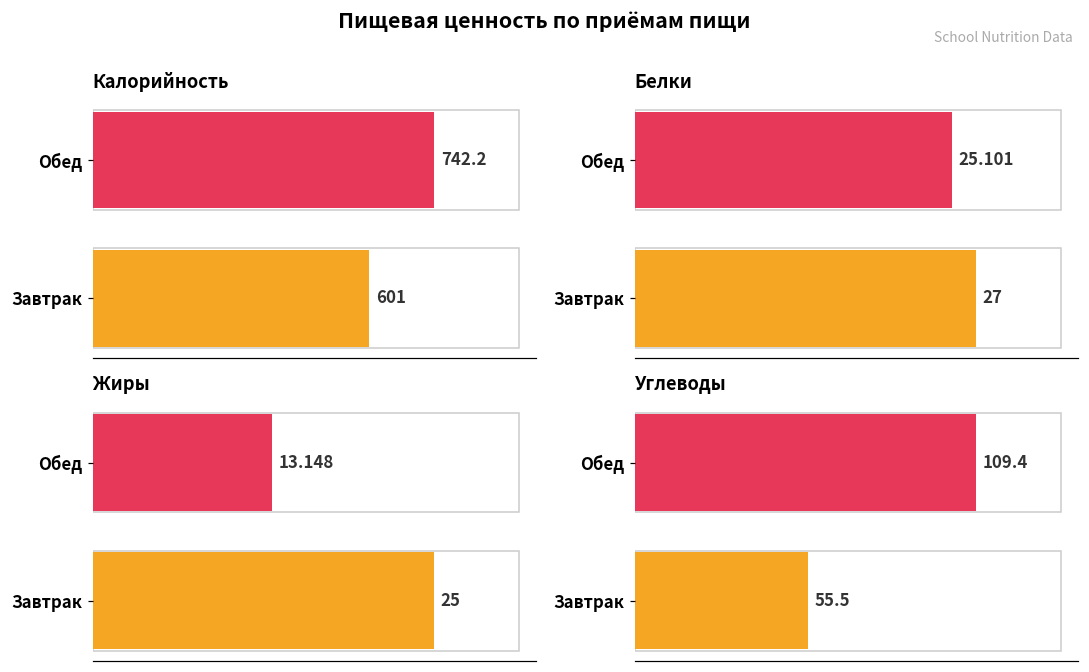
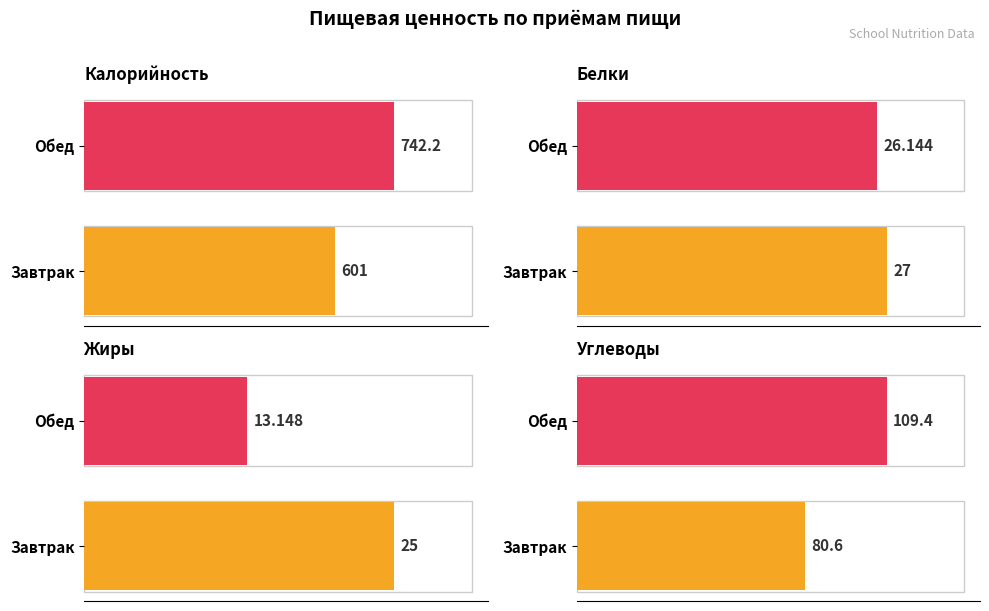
  {
    "Калорийность": {
      "Обед": 742.2,
      "Завтрак": 601
    },
    "Белки": {
-     "Обед": 25.101,
+     "Обед": 26.144,
      "Завтрак": 27
    },
    "Жиры": {
      "Обед": 13.148,
      "Завтрак": 25
    },
    "Углеводы": {
      "Обед": 109.4,
-     "Завтрак": 55.5
+     "Завтрак": 80.6
    }
  }
